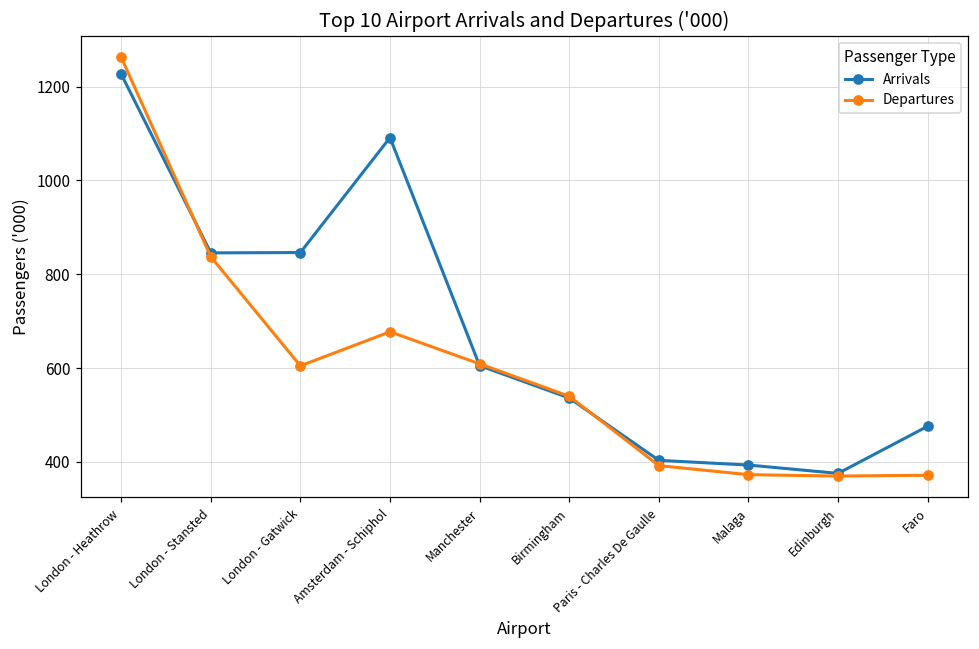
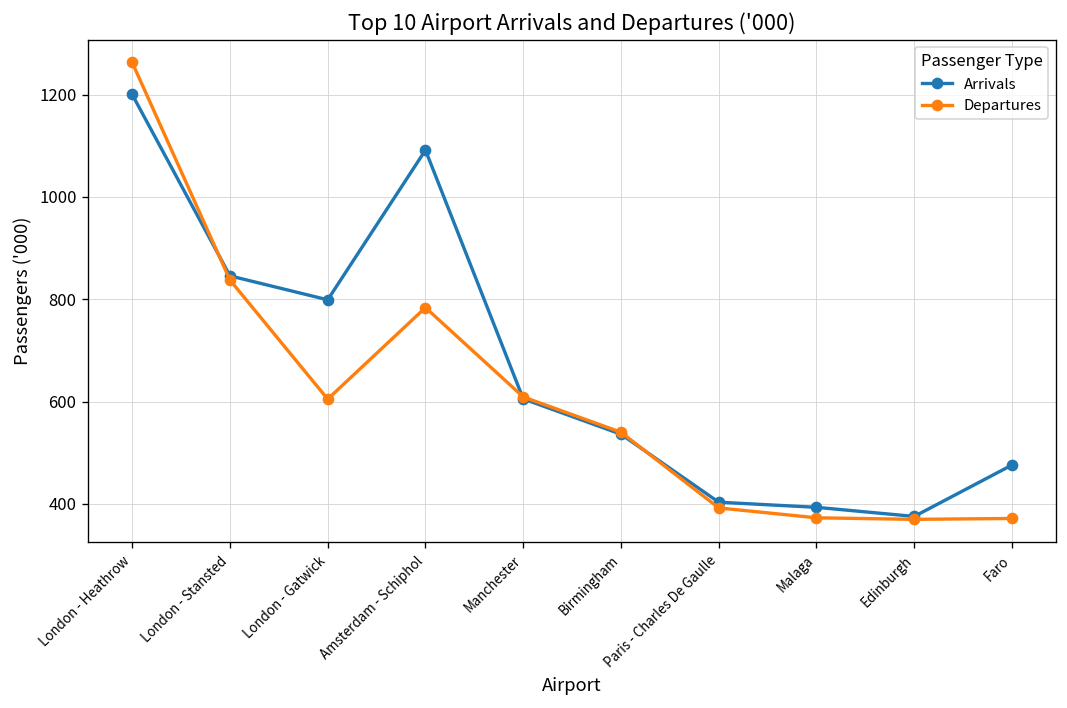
  {
    "Arrivals": {
-     "London - Heathrow": 1230,
+     "London - Heathrow": 1200,
      "London - Stansted": 850,
-     "London - Gatwick": 850,
+     "London - Gatwick": 800,
      "Amsterdam - Schiphol": 1090,
      "Paris - Charles De Gaulle": 400,
      "Malaga": 390,
      "Faro": 480
    },
    "Departures": {
      "London - Heathrow": 1260,
      "London - Stansted": 840,
      "London - Gatwick": 600,
-     "Amsterdam - Schiphol": 680,
+     "Amsterdam - Schiphol": 780,
      "Paris - Charles De Gaulle": 390,
      "Malaga": 370,
      "Faro": 370
    }
  }
